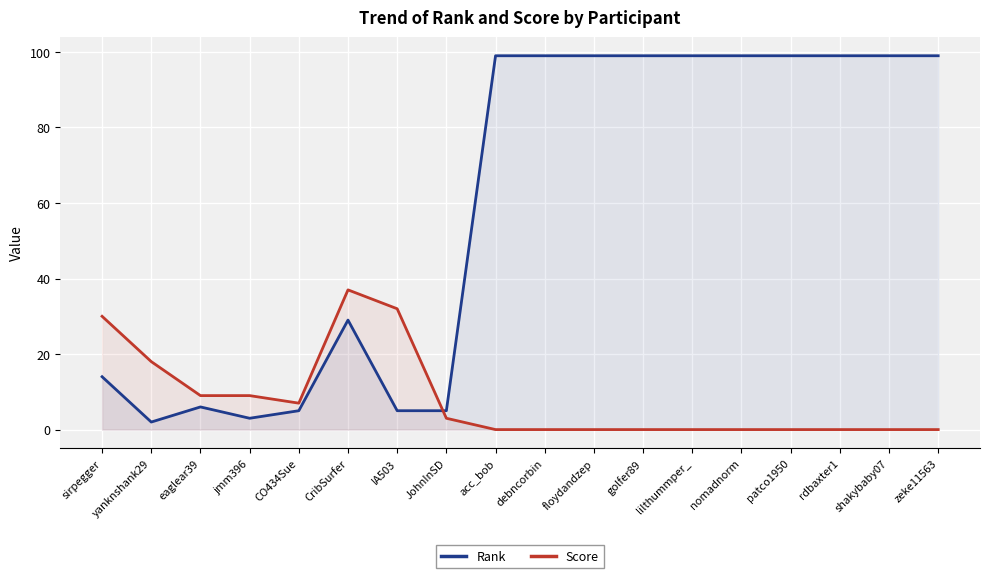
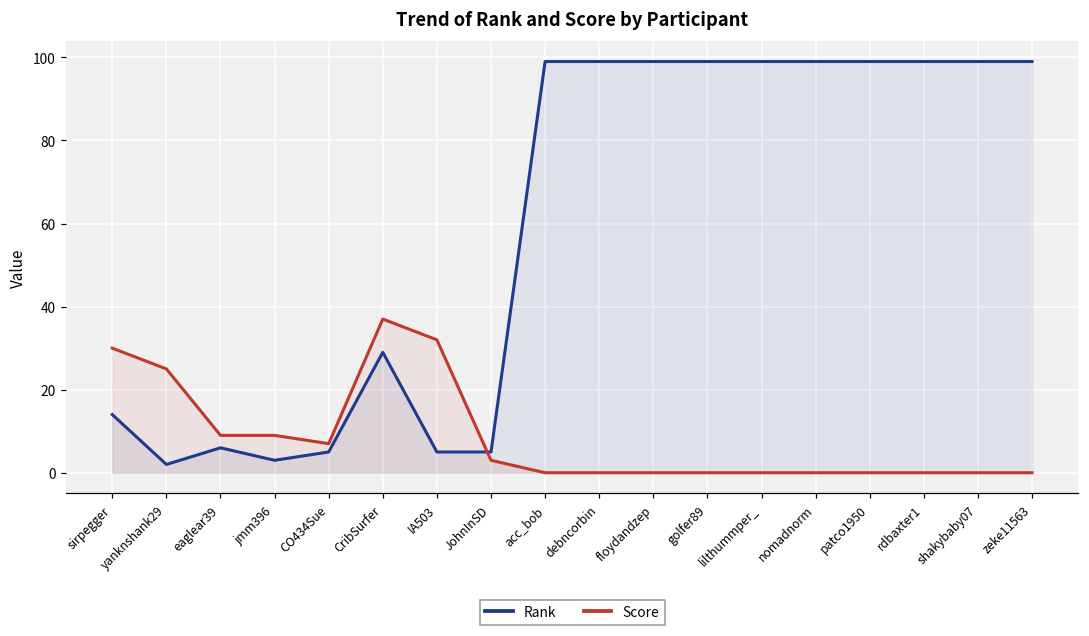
  {
    "Rank": {
      "sirpegger": 14,
      "yanknshank29": 2,
      "eaglear39": 6,
      "jmm396": 3,
      "CO434Sue": 5,
      "CribSurfer": 29,
      "IA503": 5,
      "JohnInSD": 5,
      "acc_bob": 99,
      "debncorbin": 99,
      "floydandzep": 99,
      "golfer89": 99,
      "lilthummper_": 99,
      "nomadnorm": 99,
      "patco1950": 99,
      "rdbaxter1": 99,
      "shakybaby07": 99,
      "zeke11563": 99
    },
    "Score": {
      "sirpegger": 30,
-     "yanknshank29": 18,
+     "yanknshank29": 25,
      "eaglear39": 9,
      "jmm396": 9,
      "CO434Sue": 7,
      "CribSurfer": 37,
      "IA503": 32,
      "JohnInSD": 3,
      "acc_bob": 0,
      "debncorbin": 0,
      "floydandzep": 0,
      "golfer89": 0,
      "lilthummper_": 0,
      "nomadnorm": 0,
      "patco1950": 0,
      "rdbaxter1": 0,
      "shakybaby07": 0,
      "zeke11563": 0
    }
  }
